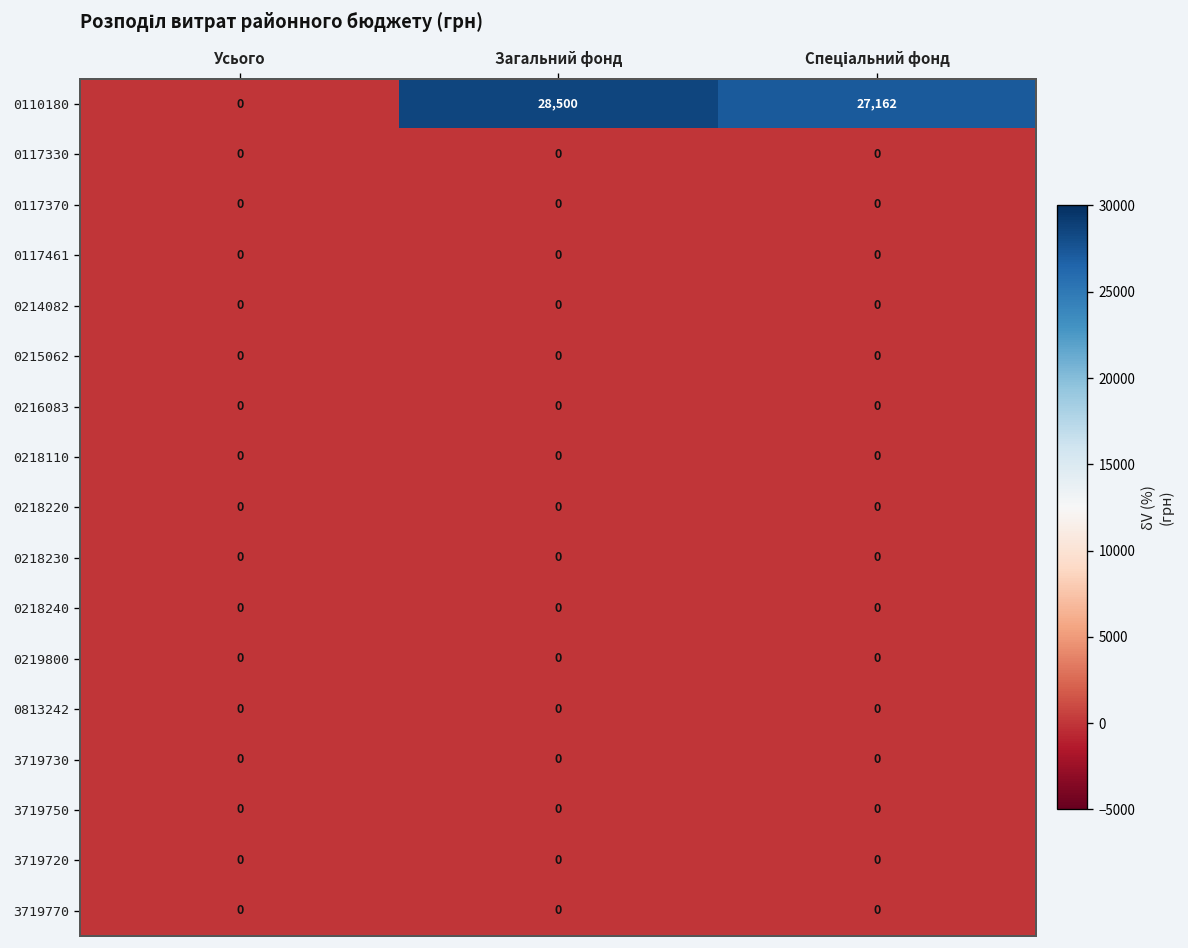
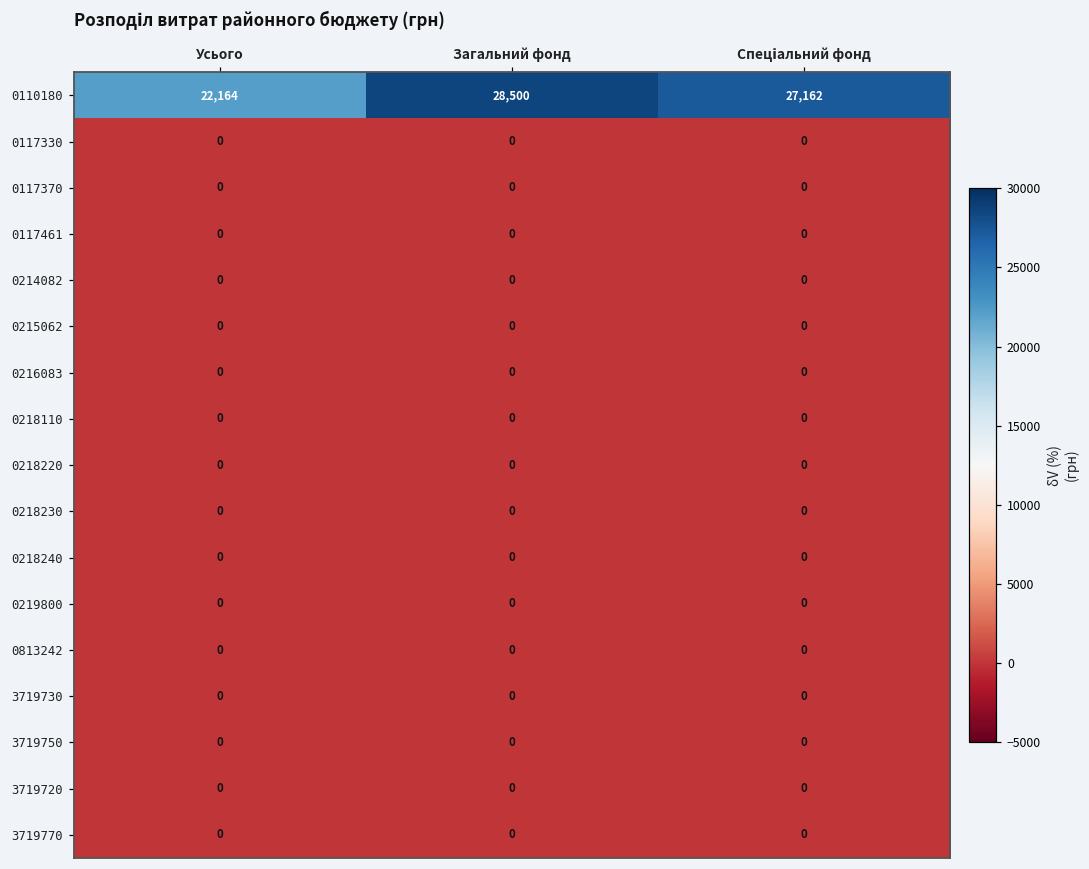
  {
    "0110180": {
-     "Усього": "0",
+     "Усього": "22,164",
      "Загальний фонд": "28,500",
      "Спеціальний фонд": "27,162"
    },
    "0117330": {
      "Усього": "0",
      "Загальний фонд": "0",
      "Спеціальний фонд": "0"
    },
    "0117370": {
      "Усього": "0",
      "Загальний фонд": "0",
      "Спеціальний фонд": "0"
    },
    "0117461": {
      "Усього": "0",
      "Загальний фонд": "0",
      "Спеціальний фонд": "0"
    },
    "0214082": {
      "Усього": "0",
      "Загальний фонд": "0",
      "Спеціальний фонд": "0"
    },
    "0215062": {
      "Усього": "0",
      "Загальний фонд": "0",
      "Спеціальний фонд": "0"
    },
    "0216083": {
      "Усього": "0",
      "Загальний фонд": "0",
      "Спеціальний фонд": "0"
    },
    "0218110": {
      "Усього": "0",
      "Загальний фонд": "0",
      "Спеціальний фонд": "0"
    },
    "0218220": {
      "Усього": "0",
      "Загальний фонд": "0",
      "Спеціальний фонд": "0"
    },
    "0218230": {
      "Усього": "0",
      "Загальний фонд": "0",
      "Спеціальний фонд": "0"
    },
    "0218240": {
      "Усього": "0",
      "Загальний фонд": "0",
      "Спеціальний фонд": "0"
    },
    "0219800": {
      "Усього": "0",
      "Загальний фонд": "0",
      "Спеціальний фонд": "0"
    },
    "0813242": {
      "Усього": "0",
      "Загальний фонд": "0",
      "Спеціальний фонд": "0"
    },
    "3719730": {
      "Усього": "0",
      "Загальний фонд": "0",
      "Спеціальний фонд": "0"
    },
    "3719750": {
      "Усього": "0",
      "Загальний фонд": "0",
      "Спеціальний фонд": "0"
    },
    "3719720": {
      "Усього": "0",
      "Загальний фонд": "0",
      "Спеціальний фонд": "0"
    },
    "3719770": {
      "Усього": "0",
      "Загальний фонд": "0",
      "Спеціальний фонд": "0"
    }
  }
